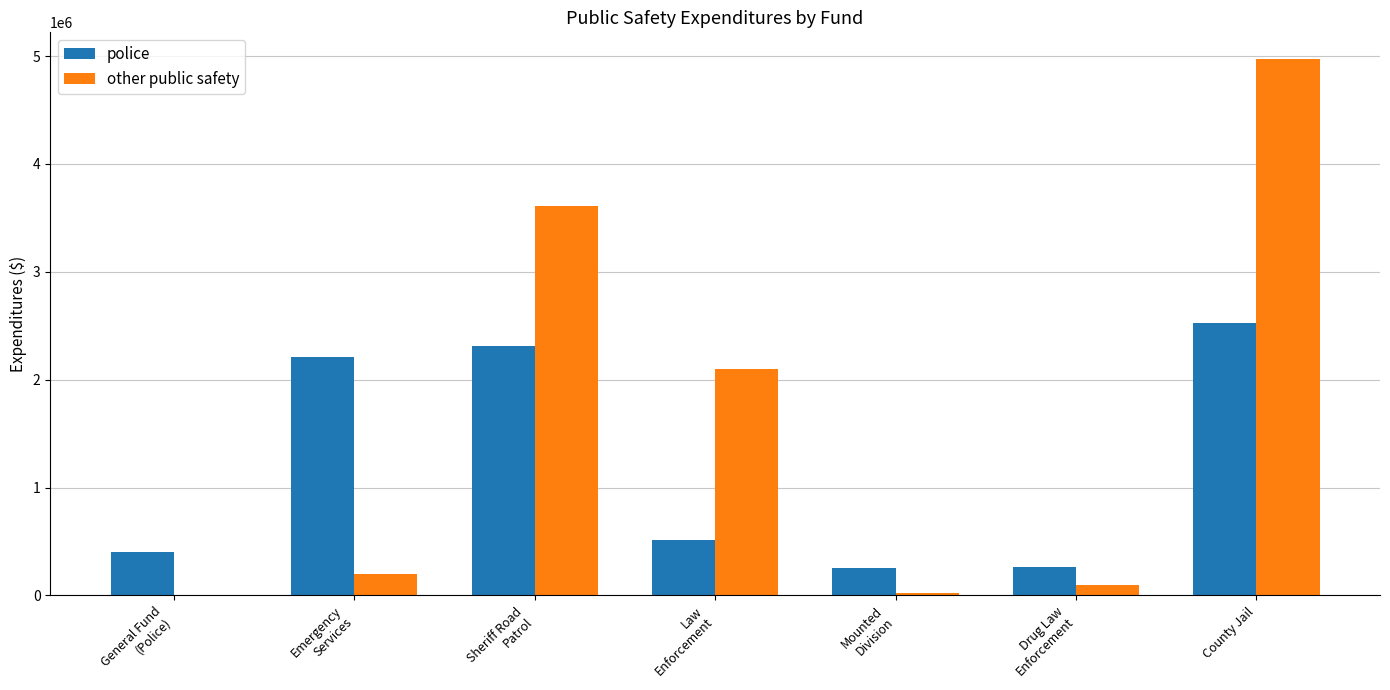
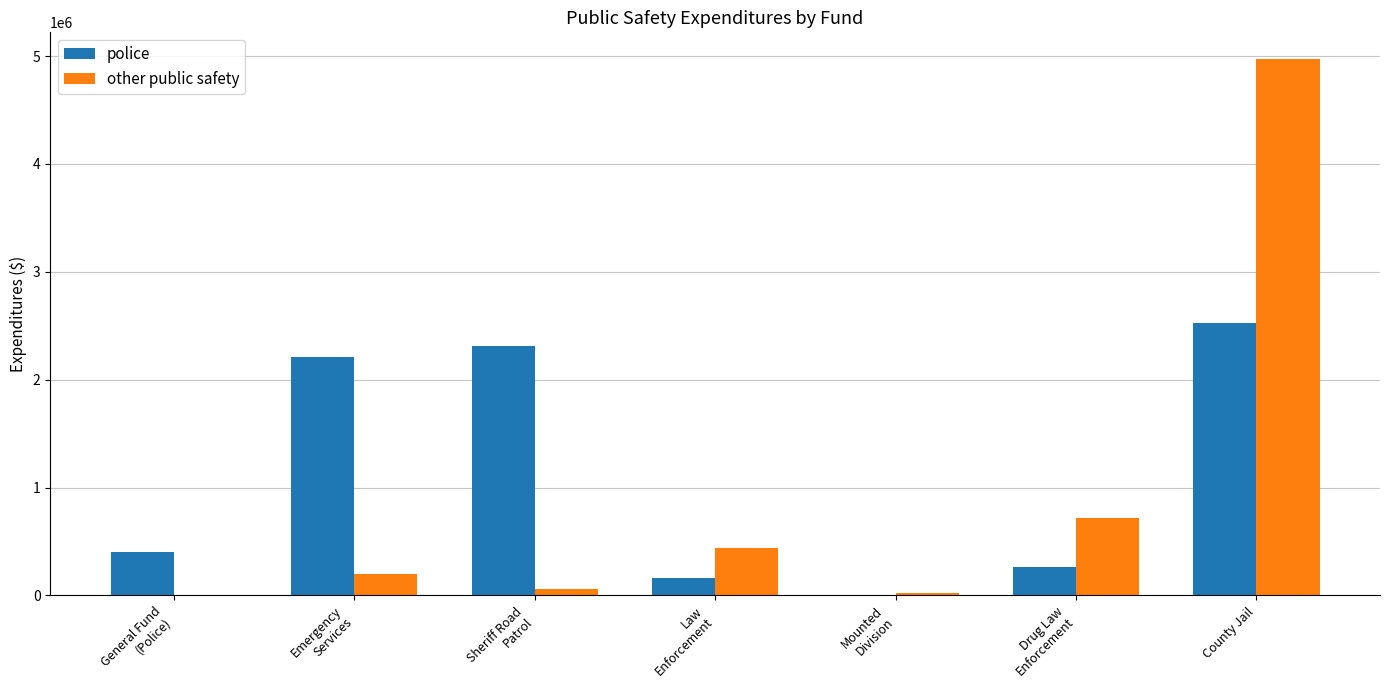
  {
    "police": {
      "General Fund (Police)": 410000,
      "Emergency Services": 2210000,
      "Sheriff Road Patrol": 2310000,
-     "Law Enforcement": 510000,
-     "Mounted Division": 260000,
+     "Law Enforcement": 160000,
+     "Mounted Division": 0,
      "Drug Law Enforcement": 270000,
      "County Jail": 2520000
    },
    "other public safety": {
      "General Fund (Police)": 0,
      "Emergency Services": 200000,
-     "Sheriff Road Patrol": 3610000,
-     "Law Enforcement": 2100000,
+     "Sheriff Road Patrol": 60000,
+     "Law Enforcement": 440000,
      "Mounted Division": 30000,
-     "Drug Law Enforcement": 90000,
+     "Drug Law Enforcement": 710000,
      "County Jail": 4970000
    }
  }
